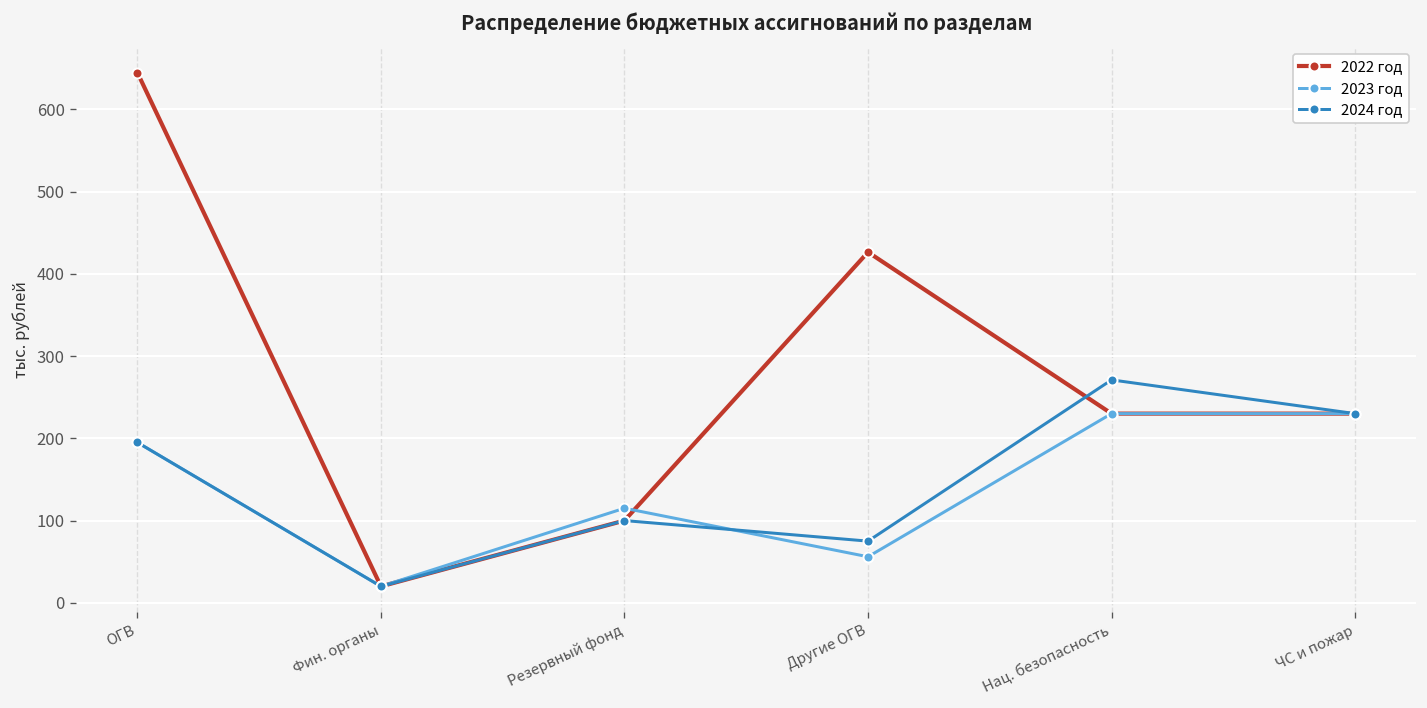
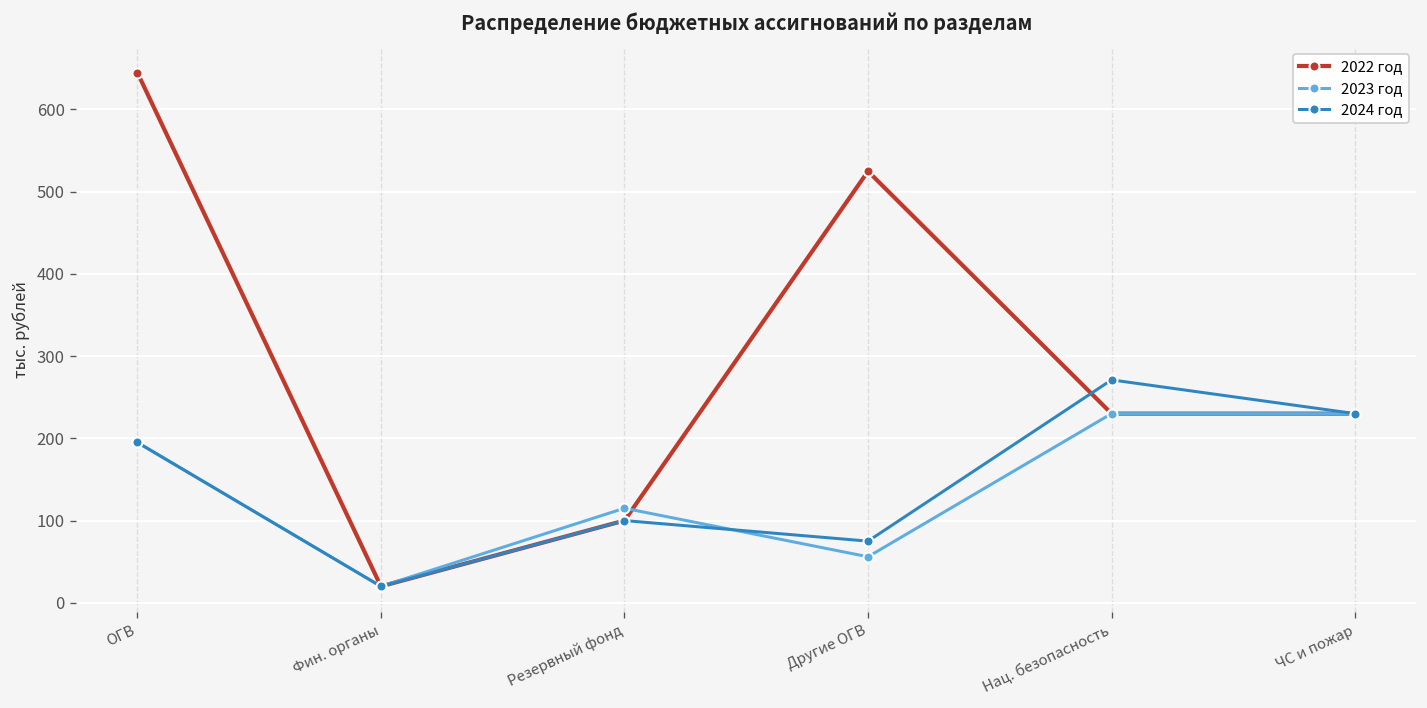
  {
    "2022 год": {
      "ОГВ": 640,
-     "Другие ОГВ": 430
+     "Другие ОГВ": 520
    },
    "2023 год": {
      "Резервный фонд": 120,
      "Другие ОГВ": 60
    },
    "2024 год": {
      "Другие ОГВ": 80,
      "Нац. безопасность": 270
    }
  }
